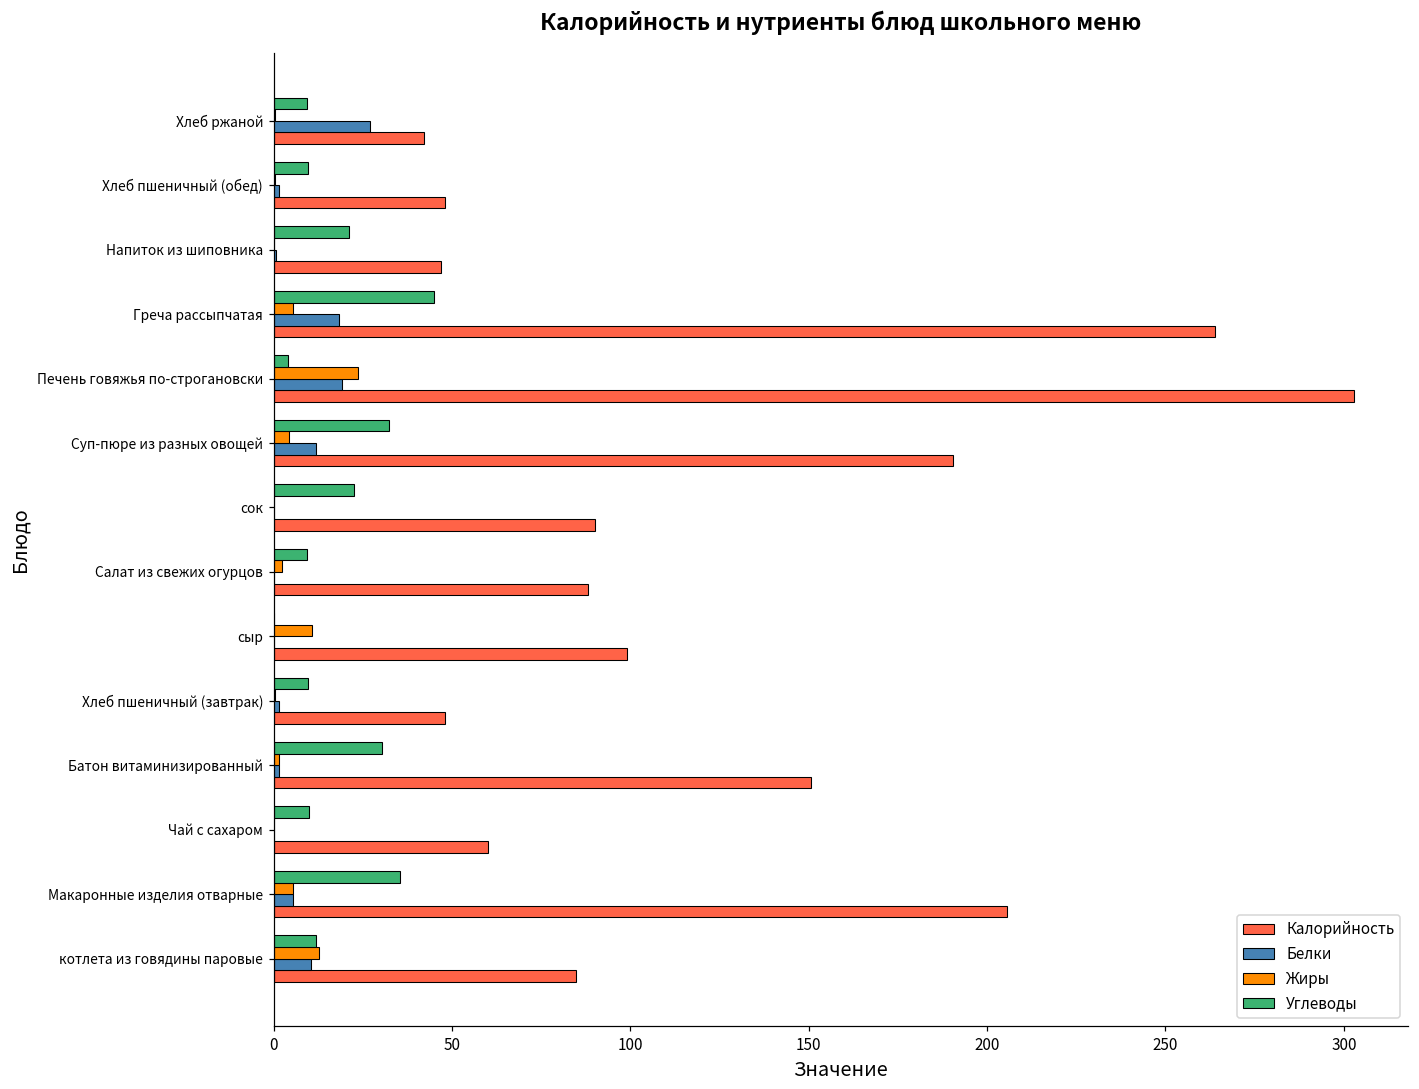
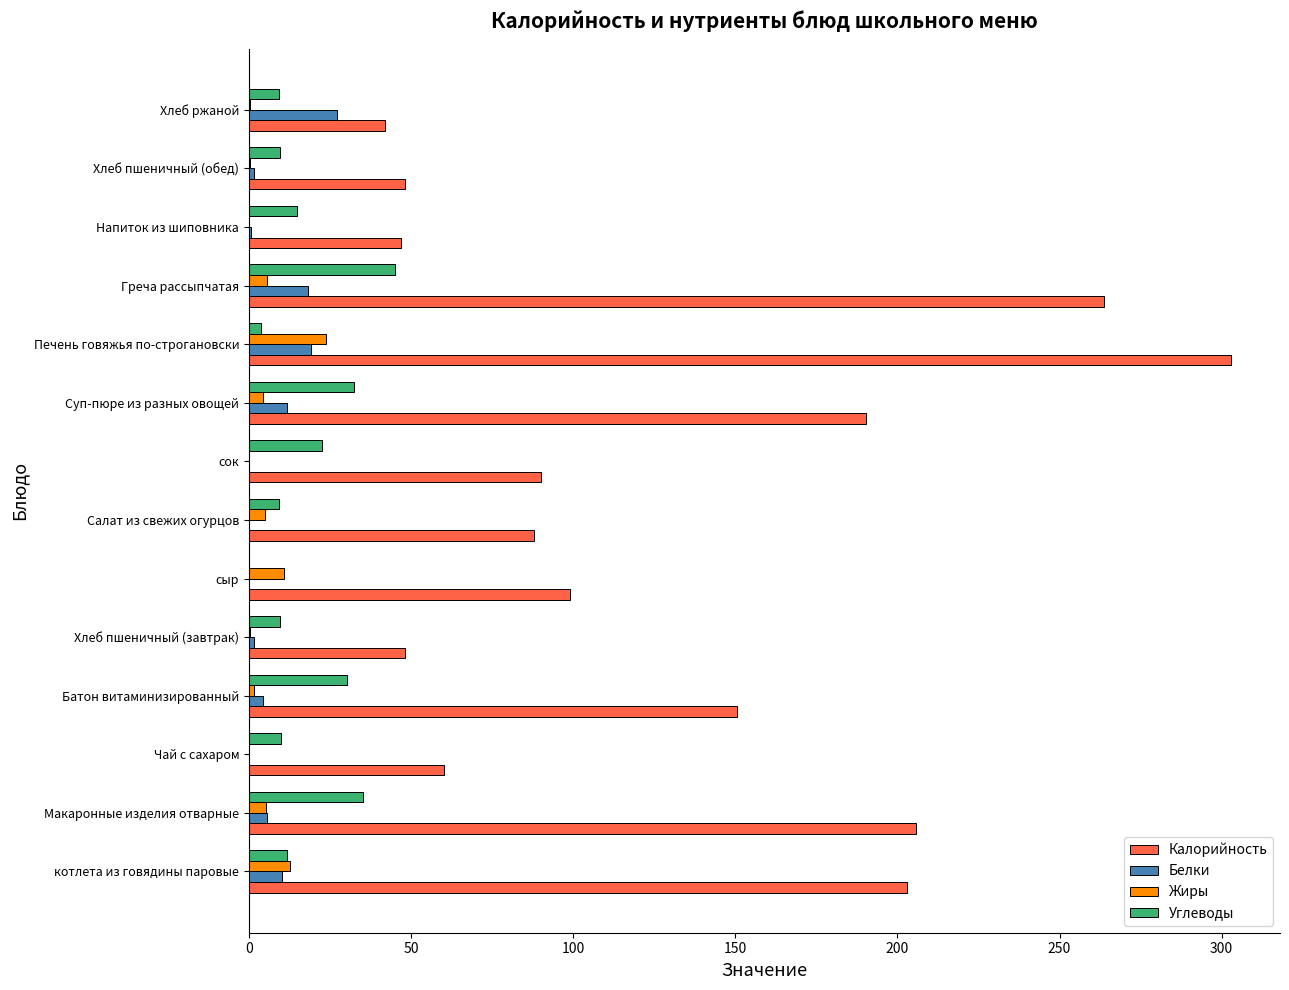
  {
    "Калорийность": {
      "Хлеб ржаной": 42,
      "Хлеб пшеничный (обед)": 48,
      "Напиток из шиповника": 47,
      "Греча рассыпчатая": 264,
      "Печень говяжья по-строгановски": 303,
      "Суп-пюре из разных овощей": 190,
      "сок": 90,
      "Салат из свежих огурцов": 88,
      "сыр": 99,
      "Хлеб пшеничный (завтрак)": 48,
      "Батон витаминизированный": 151,
      "Чай с сахаром": 60,
      "Макаронные изделия отварные": 206,
-     "котлета из говядины паровые": 85
+     "котлета из говядины паровые": 203
    },
    "Белки": {
      "Хлеб ржаной": 27,
      "Хлеб пшеничный (обед)": 2,
      "Греча рассыпчатая": 18,
      "Печень говяжья по-строгановски": 19,
      "Суп-пюре из разных овощей": 12,
      "сок": 0,
      "Хлеб пшеничный (завтрак)": 2,
-     "Батон витаминизированный": 1,
+     "Батон витаминизированный": 5,
      "Чай с сахаром": 0,
      "Макаронные изделия отварные": 6,
      "котлета из говядины паровые": 10
    },
    "Жиры": {
      "Напиток из шиповника": 0,
      "Греча рассыпчатая": 5,
      "Печень говяжья по-строгановски": 24,
      "Суп-пюре из разных овощей": 4,
      "сок": 0,
-     "Салат из свежих огурцов": 2,
+     "Салат из свежих огурцов": 5,
      "сыр": 11,
      "Батон витаминизированный": 1,
      "Чай с сахаром": 0,
      "Макаронные изделия отварные": 5,
      "котлета из говядины паровые": 13
    },
    "Углеводы": {
      "Хлеб ржаной": 9,
      "Хлеб пшеничный (обед)": 10,
-     "Напиток из шиповника": 21,
+     "Напиток из шиповника": 15,
      "Греча рассыпчатая": 45,
      "Печень говяжья по-строгановски": 4,
      "Суп-пюре из разных овощей": 32,
      "сок": 22,
      "Салат из свежих огурцов": 9,
      "Хлеб пшеничный (завтрак)": 10,
      "Батон витаминизированный": 30,
      "Чай с сахаром": 10,
      "Макаронные изделия отварные": 35,
      "котлета из говядины паровые": 12
    }
  }
